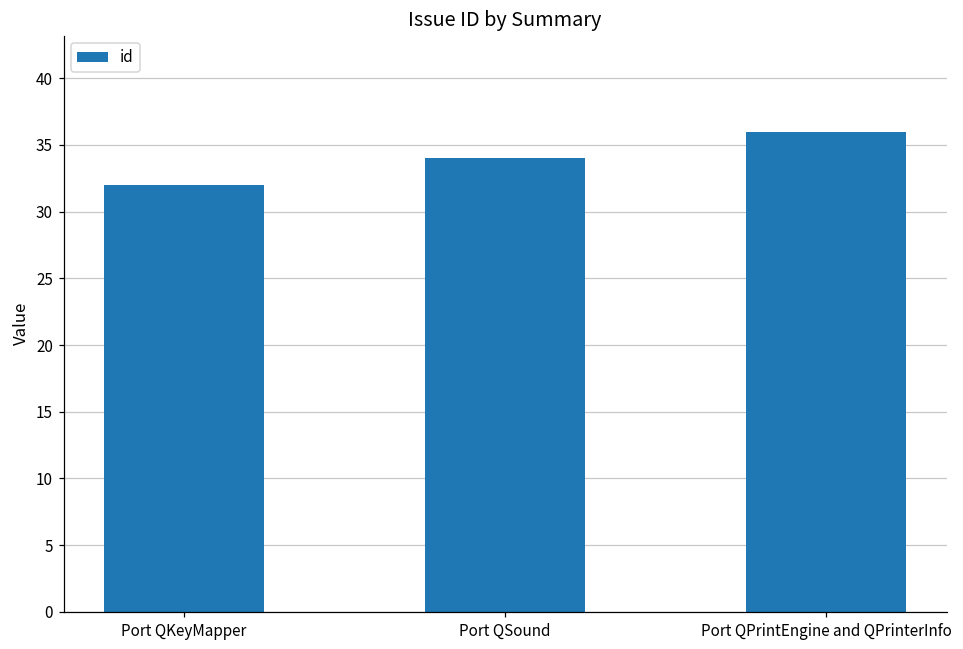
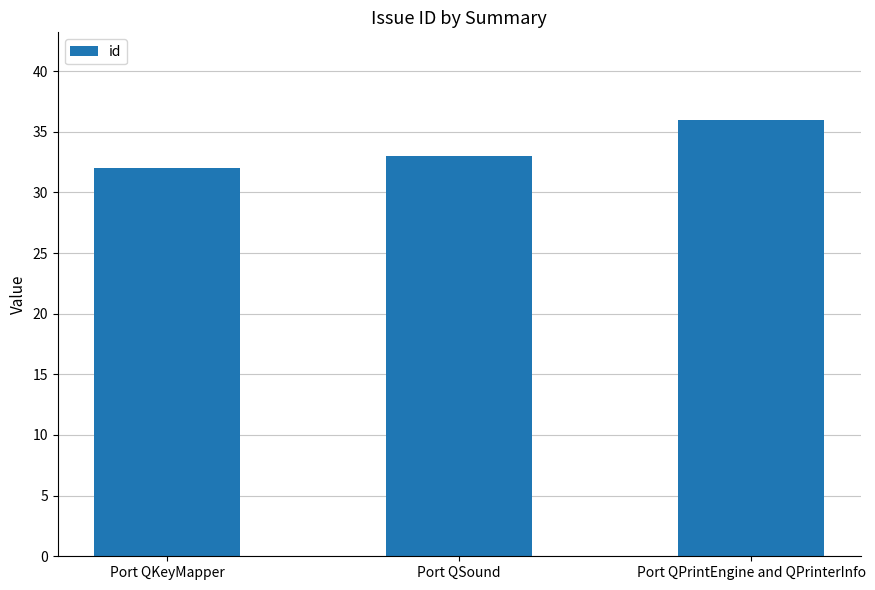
  {
    "Port QKeyMapper": 32,
-   "Port QSound": 34,
+   "Port QSound": 33,
    "Port QPrintEngine and QPrinterInfo": 36
  }
